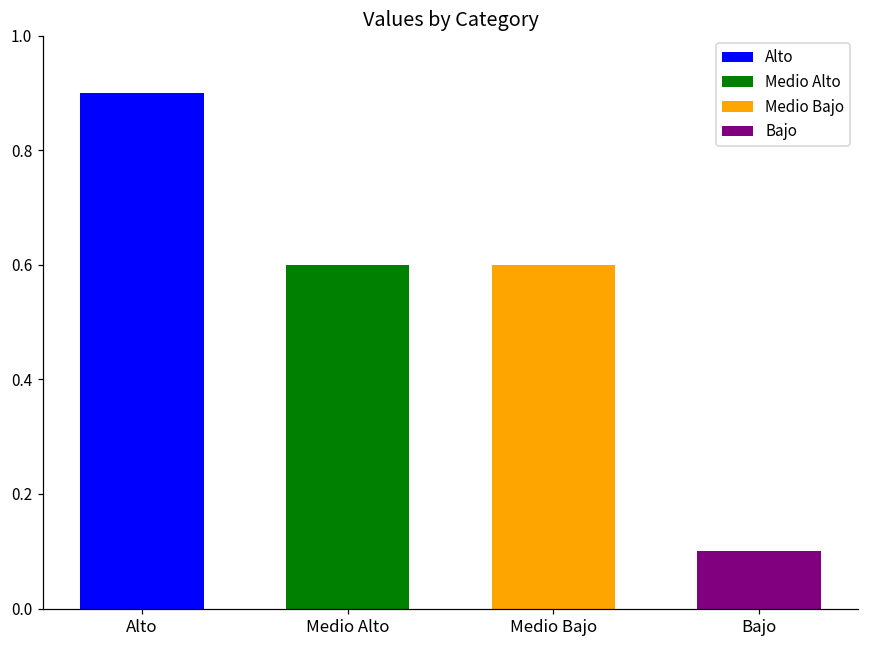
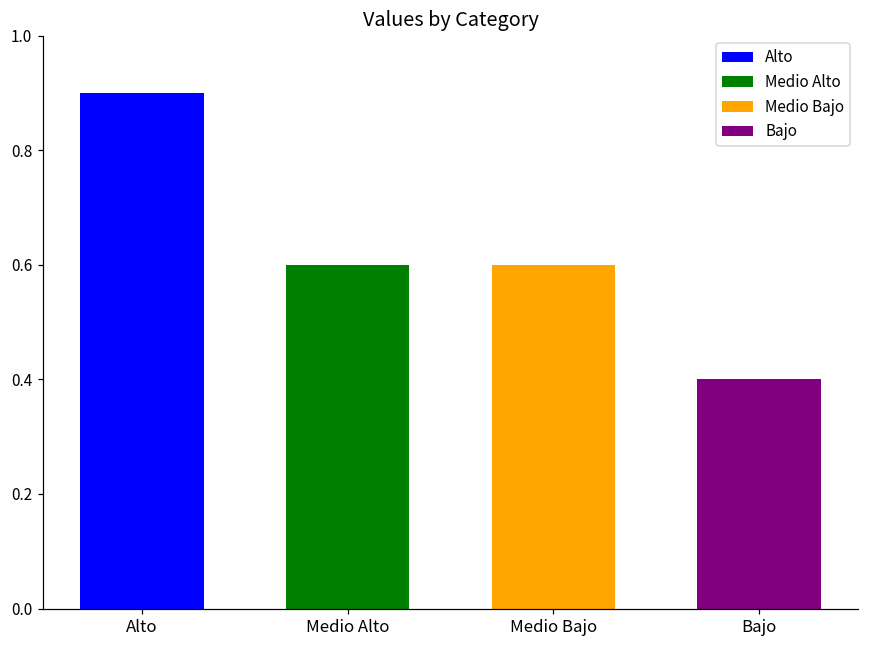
  {
    "Alto": 0.9,
    "Medio Alto": 0.6,
    "Medio Bajo": 0.6,
-   "Bajo": 0.1
+   "Bajo": 0.4
  }
